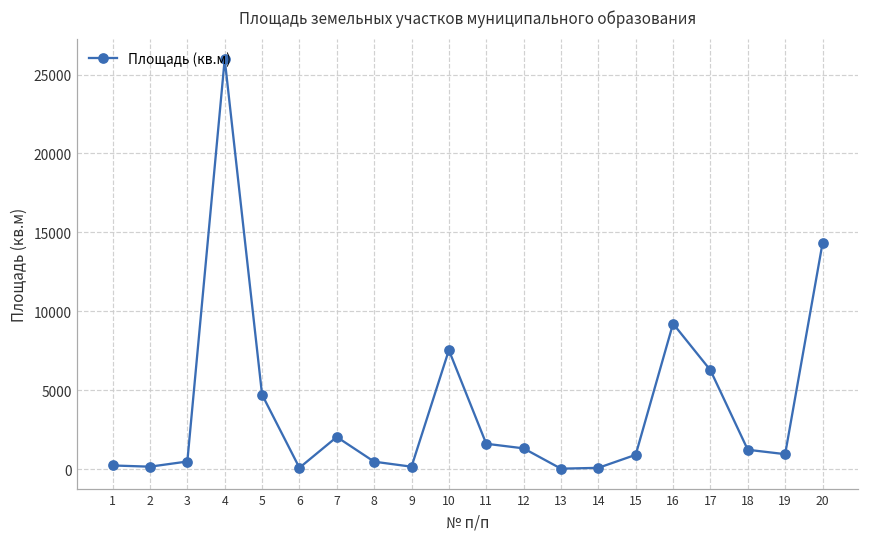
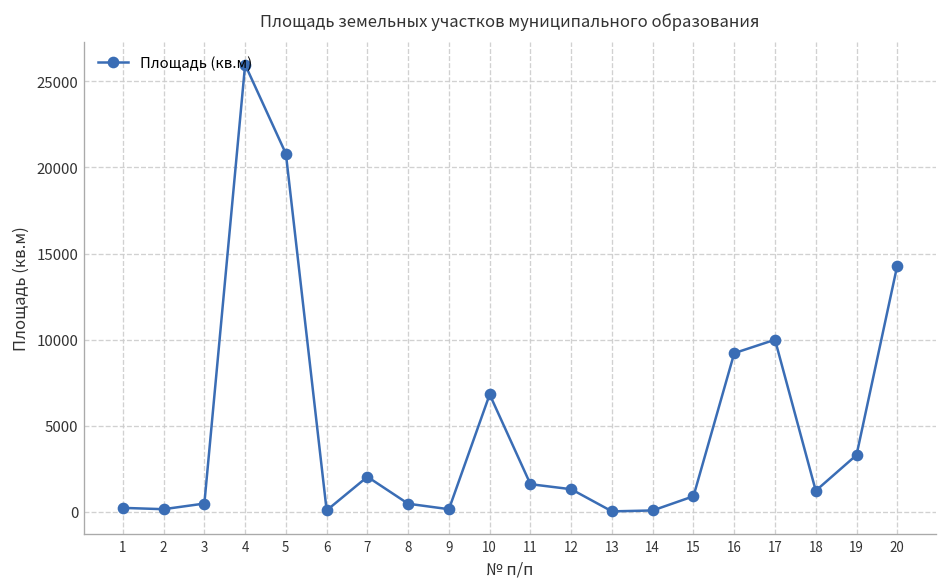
  {
    "1": 200,
    "2": 100,
    "3": 500,
    "4": 26000,
-   "5": 4700,
+   "5": 20800,
    "6": 100,
    "7": 2000,
    "8": 500,
    "9": 100,
-   "10": 7500,
+   "10": 6800,
    "11": 1600,
    "12": 1300,
    "13": 0,
    "14": 100,
    "15": 900,
    "16": 9200,
-   "17": 6300,
+   "17": 10000,
    "18": 1200,
-   "19": 900,
+   "19": 3300,
    "20": 14300
  }
